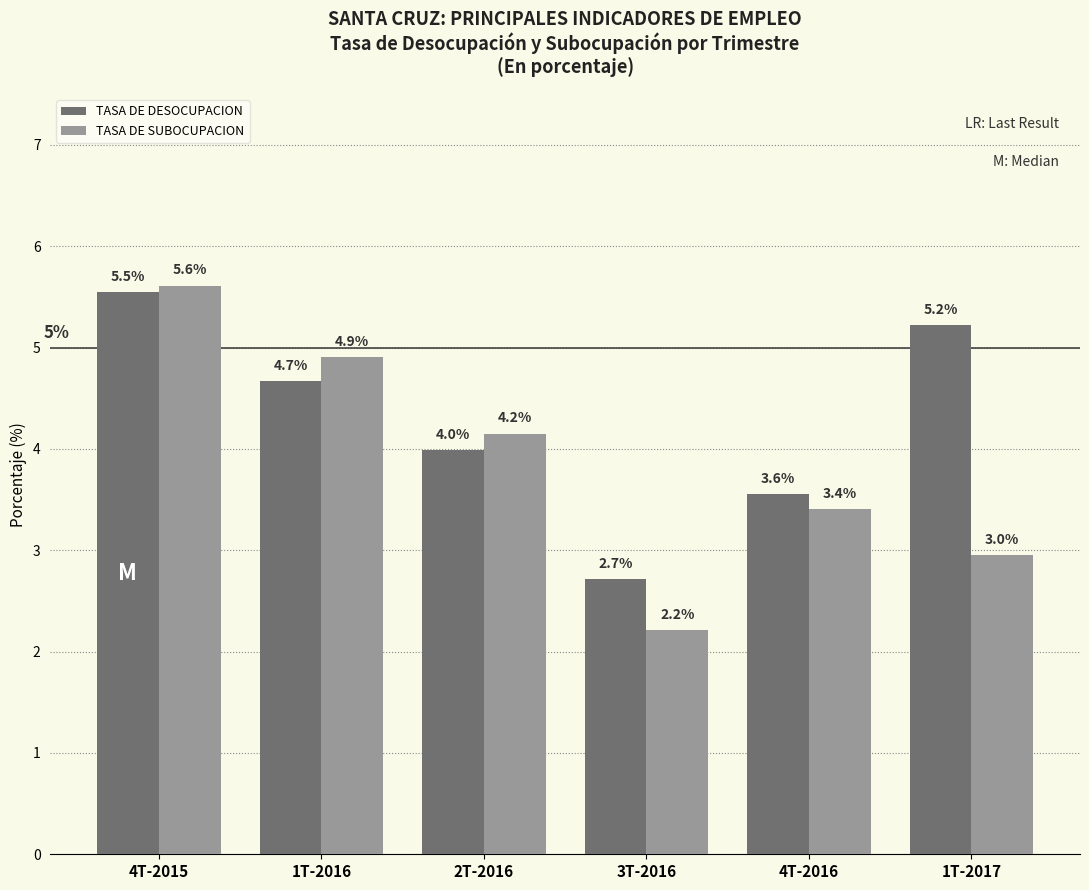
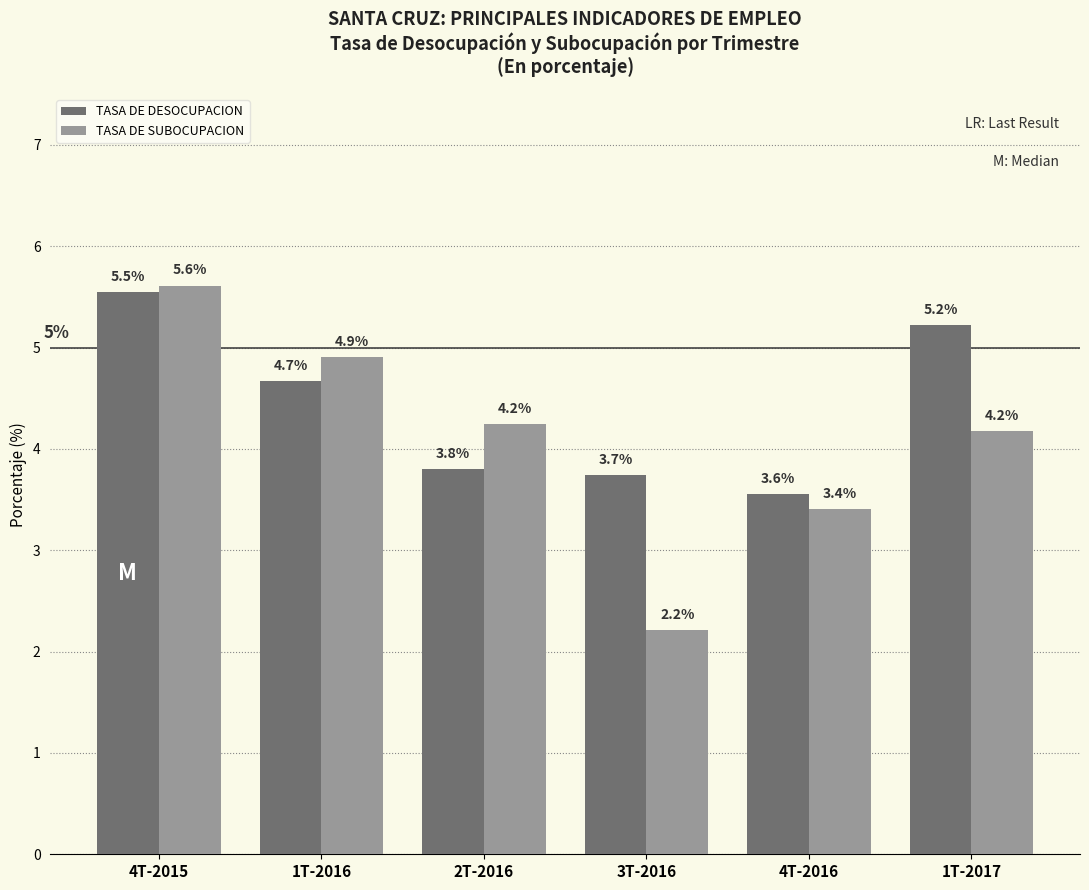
  {
    "TASA DE DESOCUPACION": {
      "4T-2015": "5.5%",
      "1T-2016": "4.7%",
-     "2T-2016": "4.0%",
-     "3T-2016": "2.7%",
+     "2T-2016": "3.8%",
+     "3T-2016": "3.7%",
      "4T-2016": "3.6%",
      "1T-2017": "5.2%"
    },
    "TASA DE SUBOCUPACION": {
      "4T-2015": "5.6%",
      "1T-2016": "4.9%",
-     "2T-2016": "4.15",
+     "2T-2016": "4.24",
      "3T-2016": "2.2%",
      "4T-2016": "3.4%",
-     "1T-2017": "3.0%"
+     "1T-2017": "4.2%"
    }
  }
